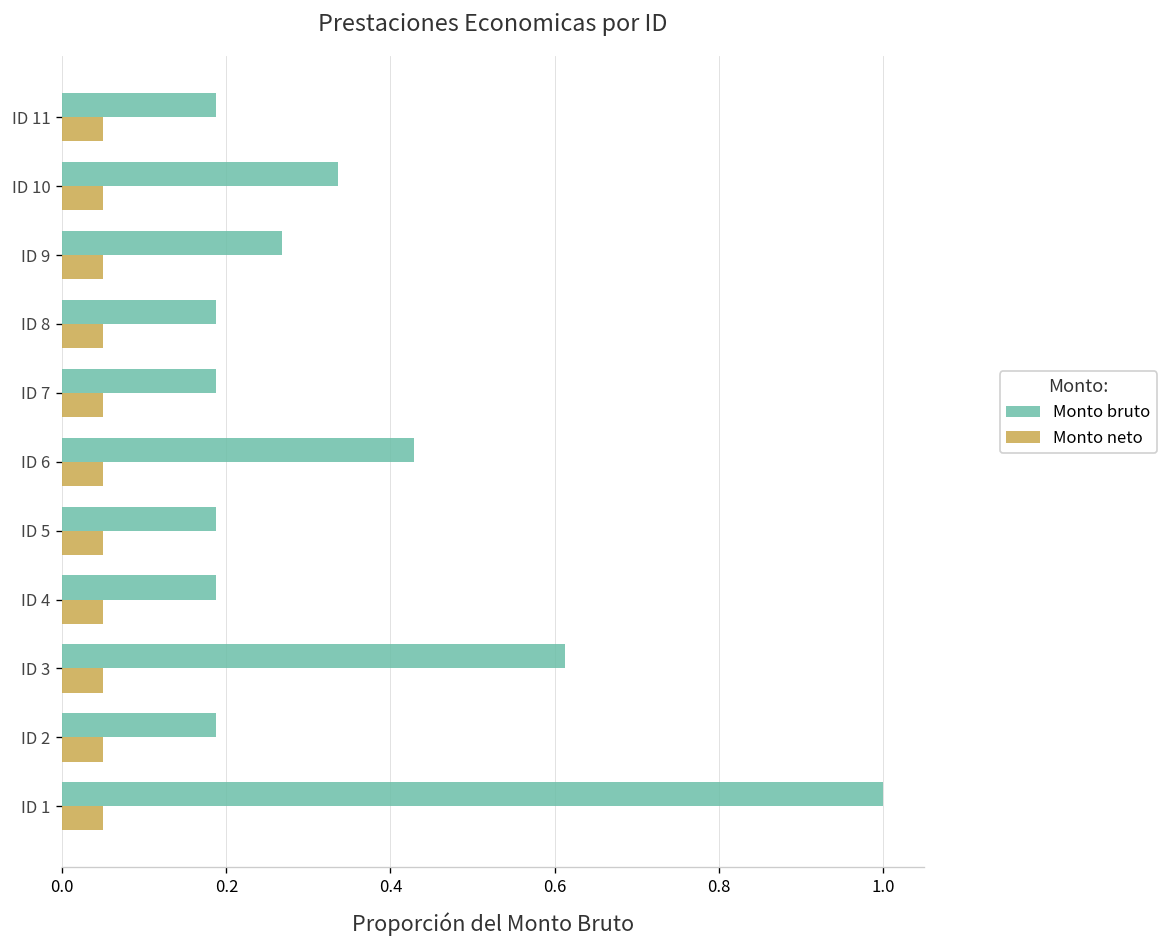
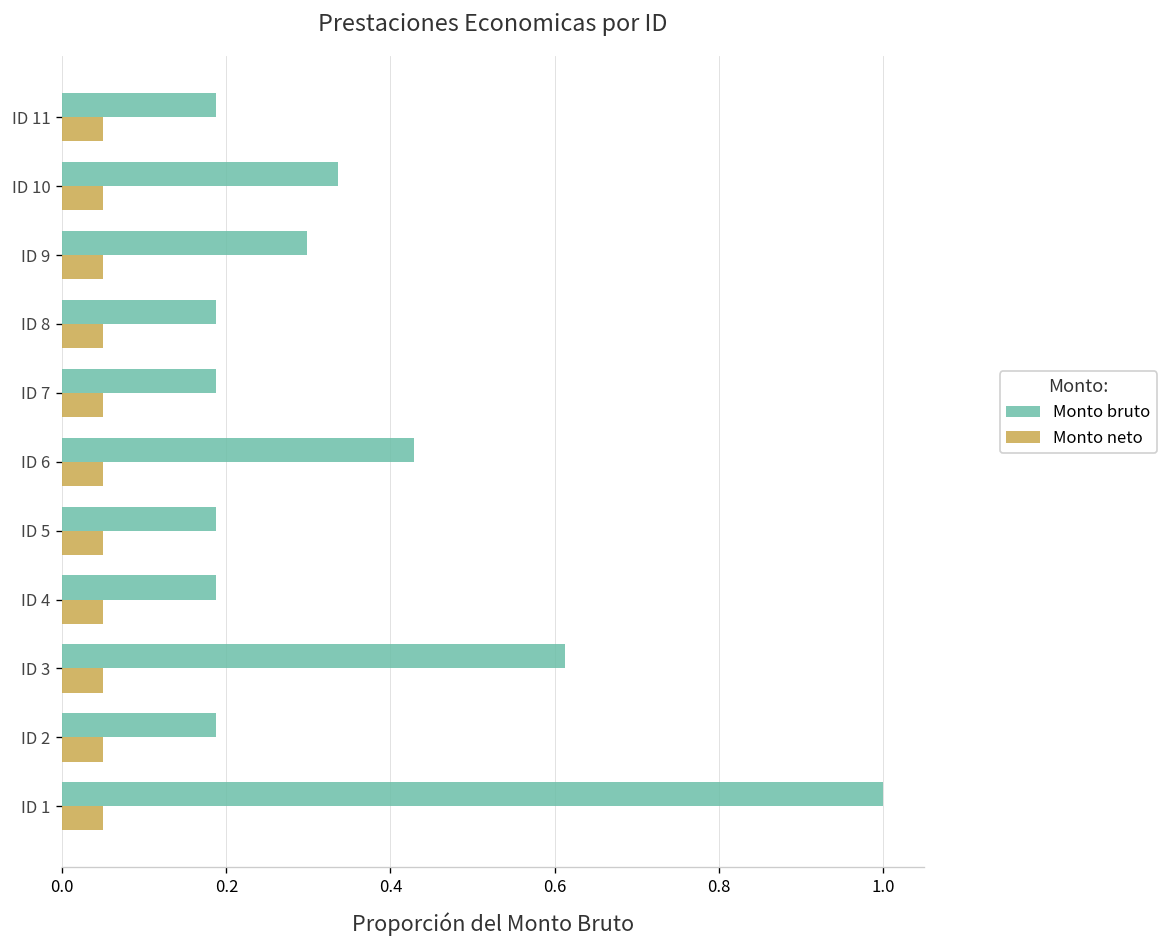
  {
    "Monto bruto": {
      "ID 11": 0.19,
      "ID 10": 0.34,
-     "ID 9": 0.27,
+     "ID 9": 0.30,
      "ID 8": 0.19,
      "ID 7": 0.19,
      "ID 6": 0.43,
      "ID 5": 0.19,
      "ID 4": 0.19,
      "ID 3": 0.61,
      "ID 2": 0.19,
      "ID 1": 1.00
    },
    "Monto neto": {
      "ID 11": 0.05,
      "ID 10": 0.05,
      "ID 9": 0.05,
      "ID 8": 0.05,
      "ID 7": 0.05,
      "ID 6": 0.05,
      "ID 5": 0.05,
      "ID 4": 0.05,
      "ID 3": 0.05,
      "ID 2": 0.05,
      "ID 1": 0.05
    }
  }
